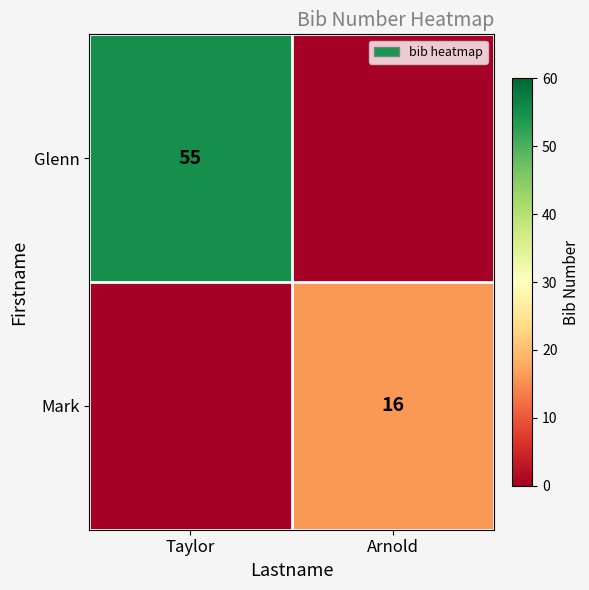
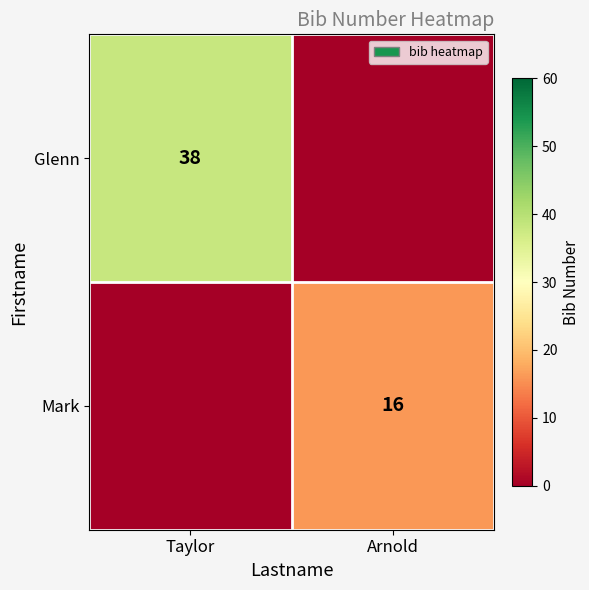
  {
    "Glenn": {
-     "Taylor": 55
+     "Taylor": 38
    },
    "Mark": {
      "Arnold": 16
    }
  }
